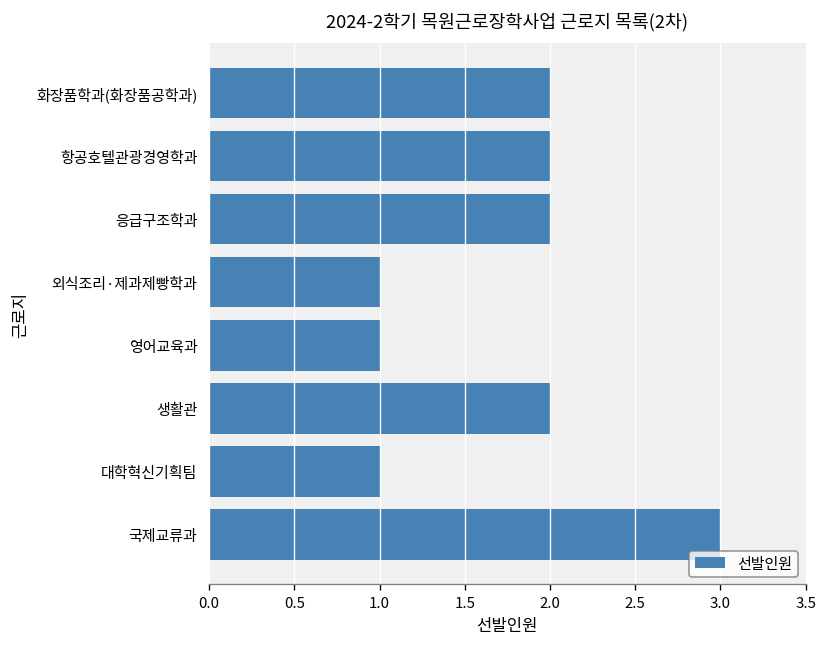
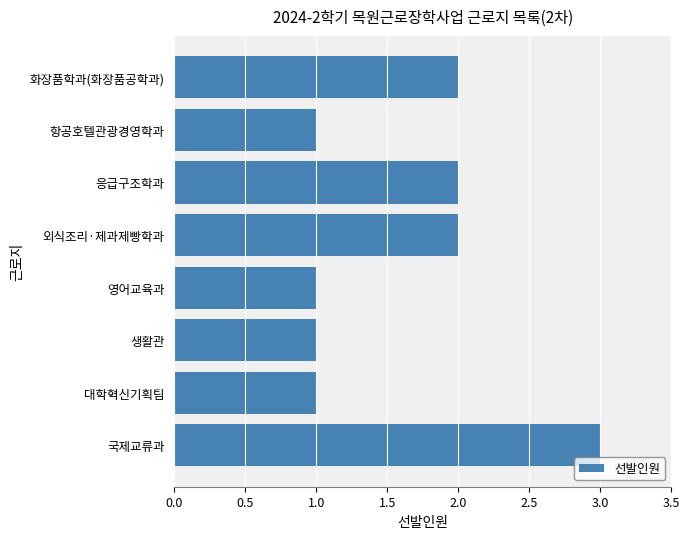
  {
    "화장품학과(화장품공학과)": 2,
-   "항공호텔관광경영학과": 2,
+   "항공호텔관광경영학과": 1,
    "응급구조학과": 2,
-   "외식조리·제과제빵학과": 1,
+   "외식조리·제과제빵학과": 2,
    "영어교육과": 1,
-   "생활관": 2,
+   "생활관": 1,
    "대학혁신기획팀": 1,
    "국제교류과": 3
  }
